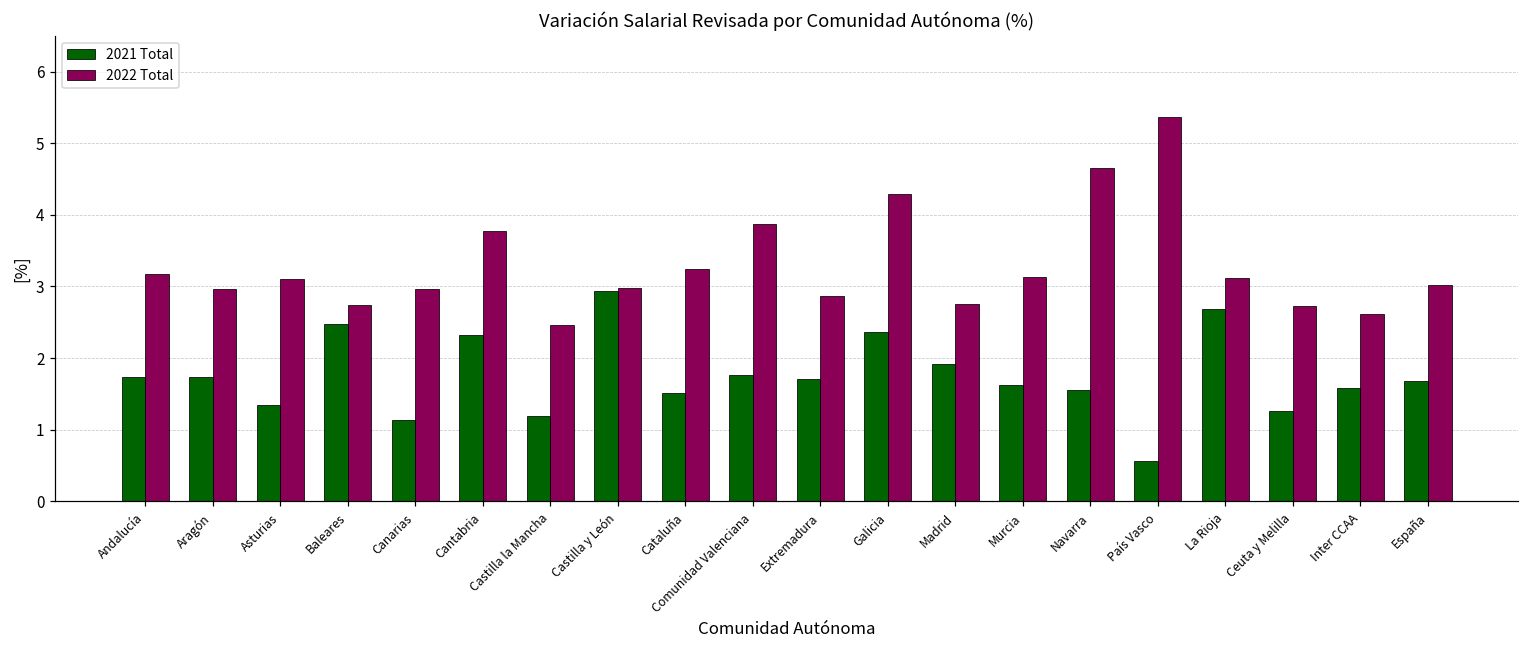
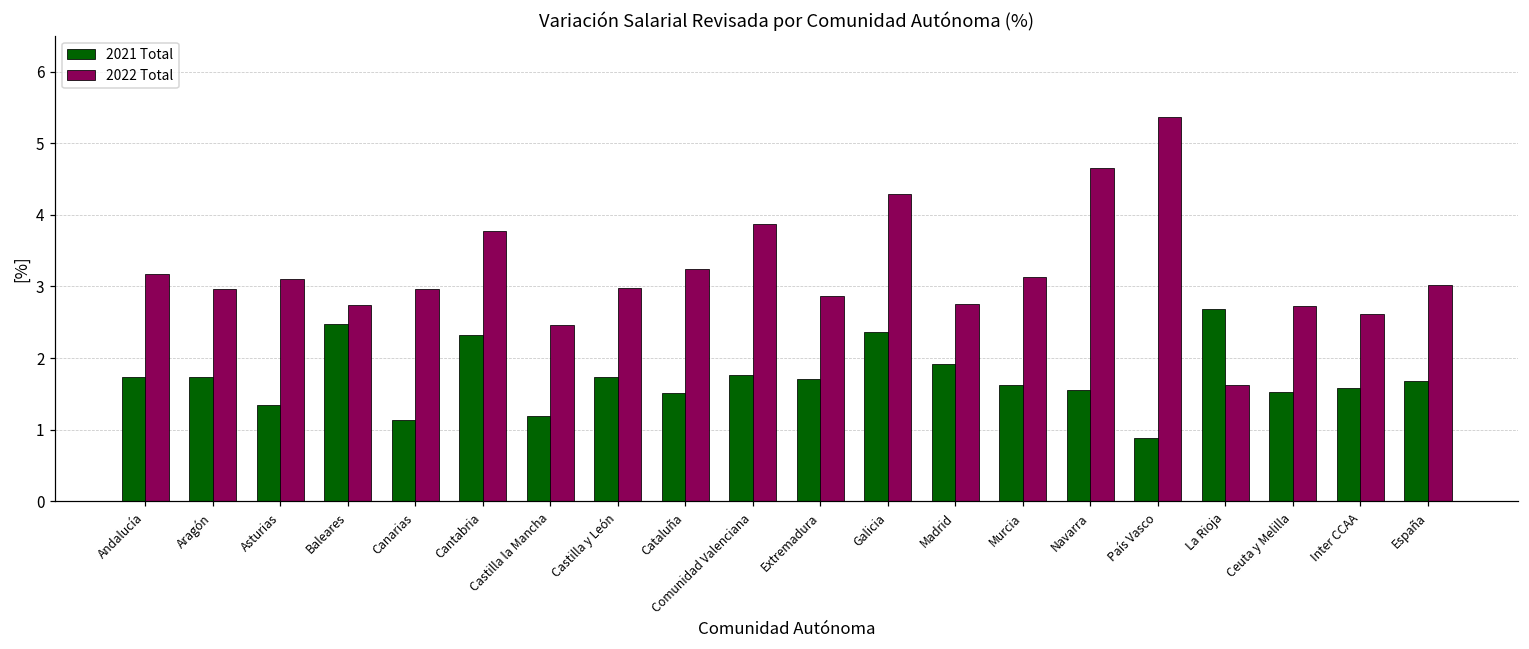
  {
    "2021 Total": {
      "Andalucía": 1.7,
      "Aragón": 1.7,
      "Asturias": 1.4,
      "Baleares": 2.5,
      "Canarias": 1.1,
      "Cantabria": 2.3,
      "Castilla la Mancha": 1.2,
-     "Castilla y León": 2.9,
+     "Castilla y León": 1.7,
      "Cataluña": 1.5,
      "Comunidad Valenciana": 1.8,
      "Extremadura": 1.7,
      "Galicia": 2.4,
      "Madrid": 1.9,
      "Murcia": 1.6,
      "Navarra": 1.6,
-     "País Vasco": 0.6,
+     "País Vasco": 0.9,
      "La Rioja": 2.7,
-     "Ceuta y Melilla": 1.3,
+     "Ceuta y Melilla": 1.5,
      "Inter CCAA": 1.6,
      "España": 1.7
    },
    "2022 Total": {
      "Andalucía": 3.2,
      "Aragón": 3.0,
      "Asturias": 3.1,
      "Baleares": 2.7,
      "Canarias": 3.0,
      "Cantabria": 3.8,
      "Castilla la Mancha": 2.5,
      "Castilla y León": 3.0,
      "Cataluña": 3.3,
      "Comunidad Valenciana": 3.9,
      "Extremadura": 2.9,
      "Galicia": 4.3,
      "Madrid": 2.8,
      "Murcia": 3.1,
      "Navarra": 4.7,
      "País Vasco": 5.4,
-     "La Rioja": 3.1,
+     "La Rioja": 1.6,
      "Ceuta y Melilla": 2.7,
      "Inter CCAA": 2.6,
      "España": 3.0
    }
  }
